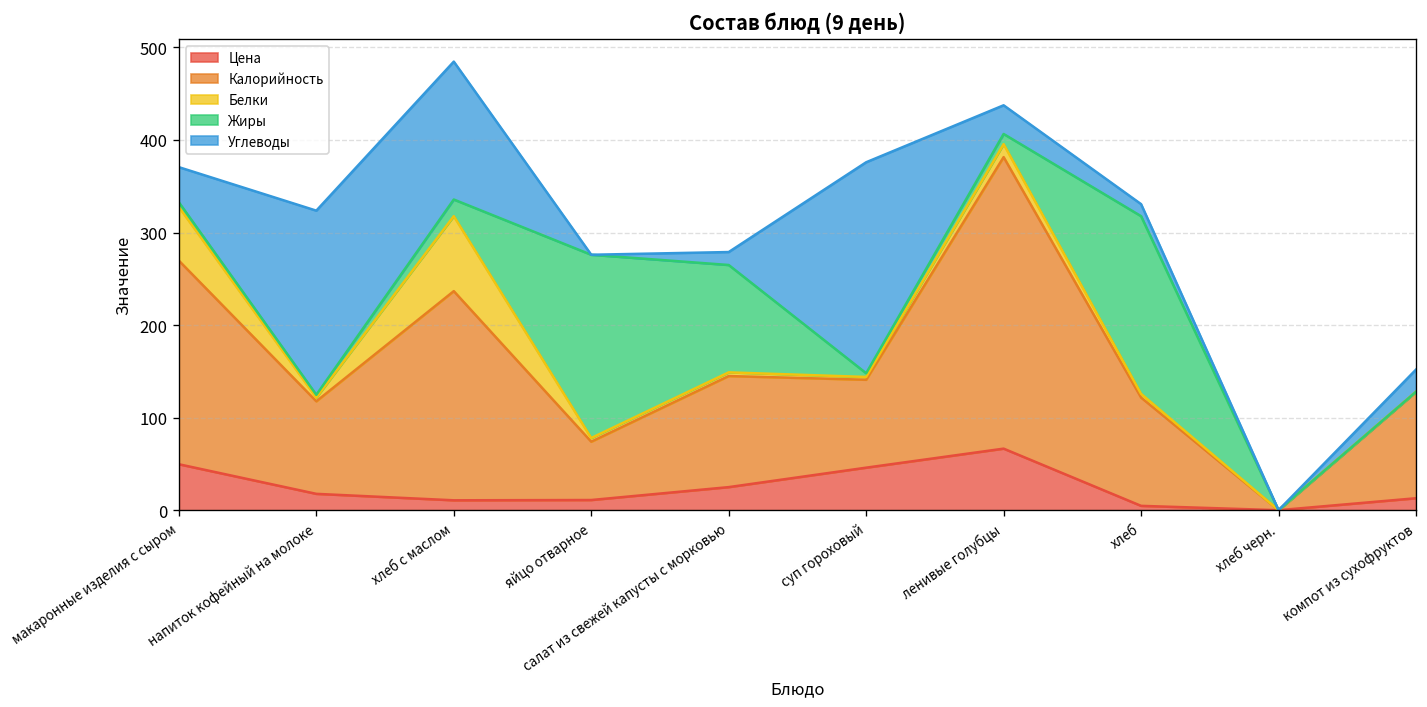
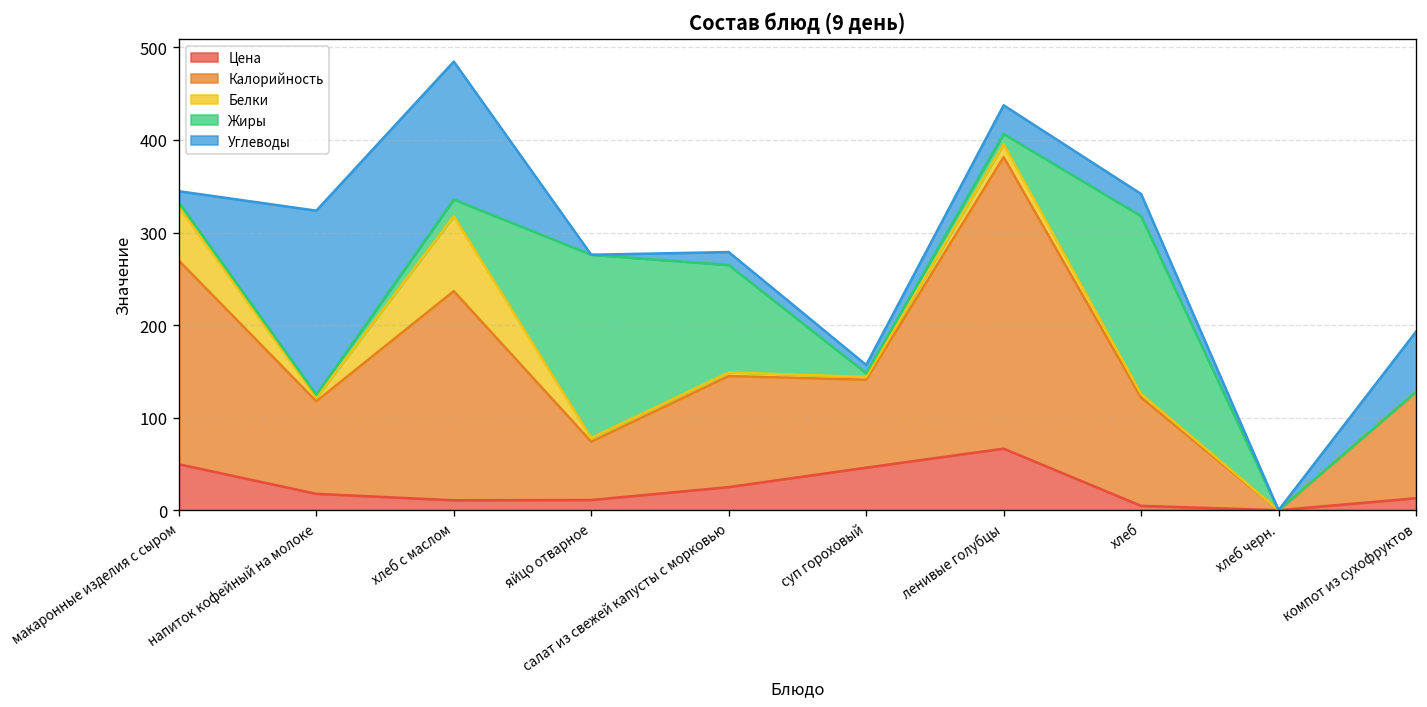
  {
    "Белки": {
      "макаронные изделия с сыром": 60,
      "хлеб с маслом": 80,
      "яйцо отварное": 0,
      "салат из свежей капусты с морковью": 0,
      "ленивые голубцы": 10,
      "хлеб": 0
    },
    "Жиры": {
      "макаронные изделия с сыром": 10,
      "хлеб с маслом": 20,
      "салат из свежей капусты с морковью": 120,
      "суп гороховый": 0,
      "ленивые голубцы": 10,
      "хлеб": 190
    },
    "Углеводы": {
-     "макаронные изделия с сыром": 40,
+     "макаронные изделия с сыром": 10,
      "напиток кофейный на молоке": 200,
      "хлеб с маслом": 150,
      "салат из свежей капусты с морковью": 10,
-     "суп гороховый": 230,
+     "суп гороховый": 10,
      "ленивые голубцы": 30,
-     "хлеб": 10,
-     "компот из сухофруктов": 20
+     "хлеб": 20,
+     "компот из сухофруктов": 70
    }
  }
